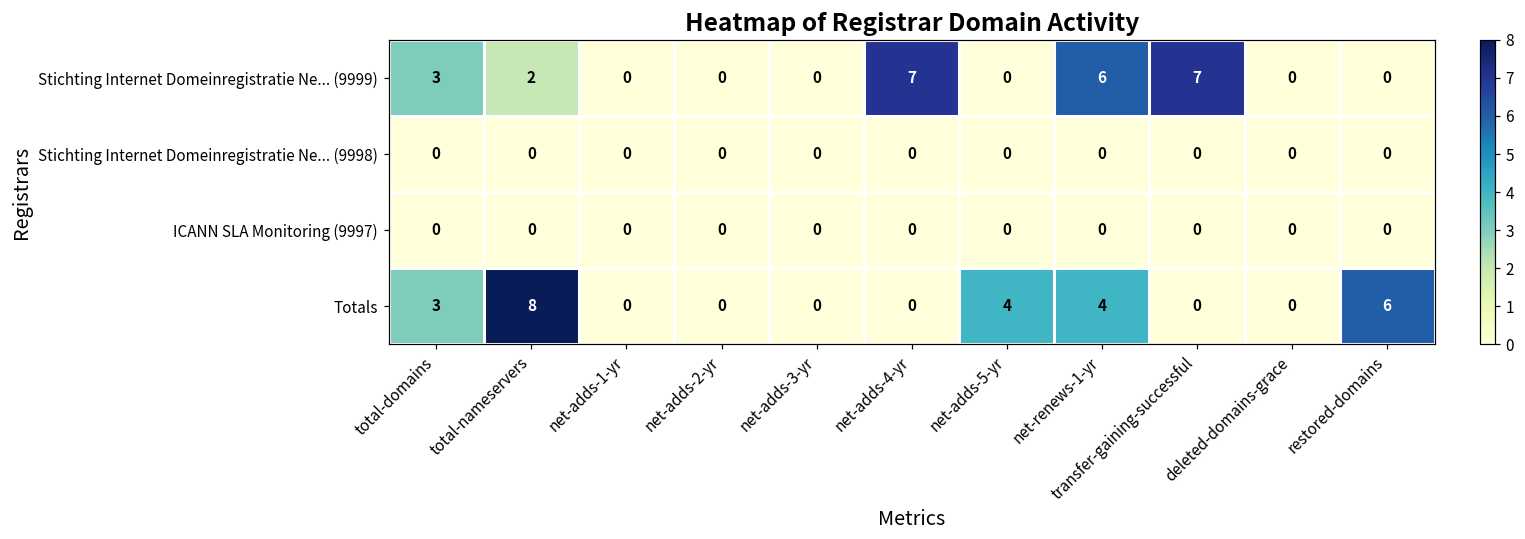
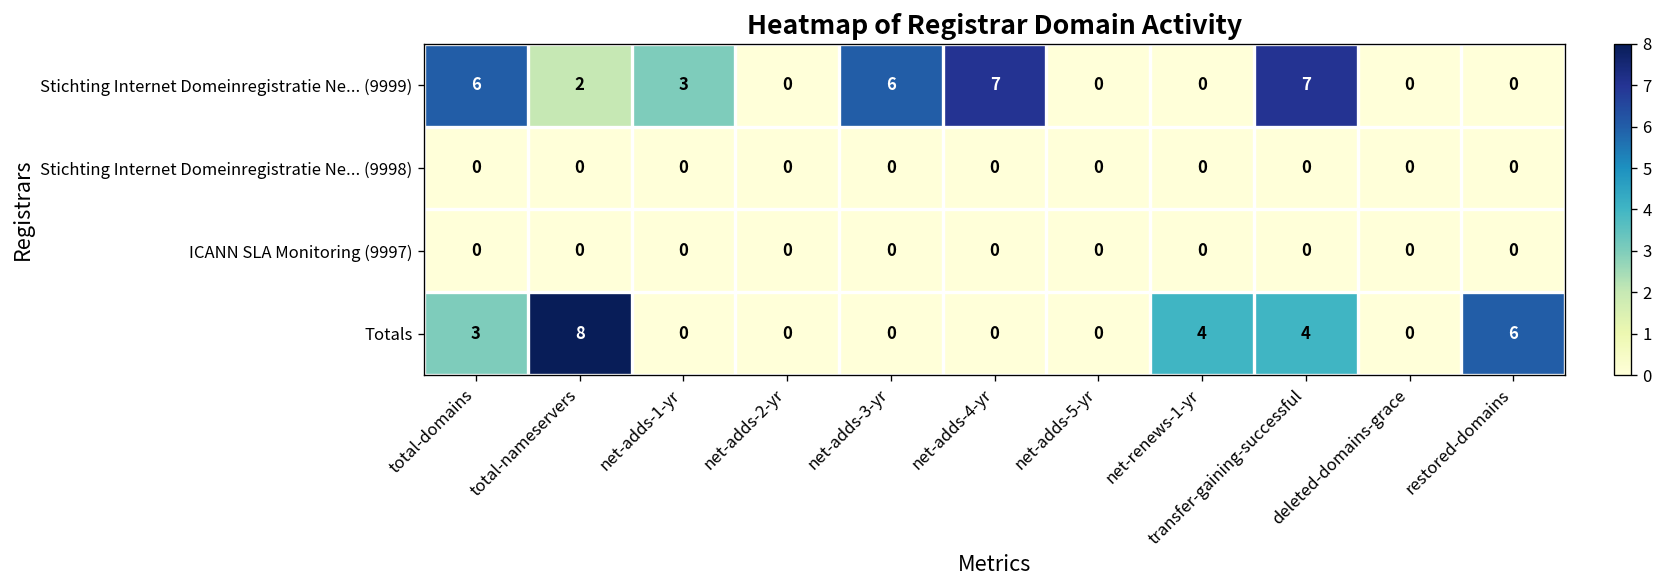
  {
    "Stichting Internet Domeinregistratie Ne... (9999)": {
-     "total-domains": 3,
+     "total-domains": 6,
      "total-nameservers": 2,
-     "net-adds-1-yr": 0,
+     "net-adds-1-yr": 3,
      "net-adds-2-yr": 0,
-     "net-adds-3-yr": 0,
+     "net-adds-3-yr": 6,
      "net-adds-4-yr": 7,
      "net-adds-5-yr": 0,
-     "net-renews-1-yr": 6,
+     "net-renews-1-yr": 0,
      "transfer-gaining-successful": 7,
      "deleted-domains-grace": 0,
      "restored-domains": 0
    },
    "Stichting Internet Domeinregistratie Ne... (9998)": {
      "total-domains": 0,
      "total-nameservers": 0,
      "net-adds-1-yr": 0,
      "net-adds-2-yr": 0,
      "net-adds-3-yr": 0,
      "net-adds-4-yr": 0,
      "net-adds-5-yr": 0,
      "net-renews-1-yr": 0,
      "transfer-gaining-successful": 0,
      "deleted-domains-grace": 0,
      "restored-domains": 0
    },
    "ICANN SLA Monitoring (9997)": {
      "total-domains": 0,
      "total-nameservers": 0,
      "net-adds-1-yr": 0,
      "net-adds-2-yr": 0,
      "net-adds-3-yr": 0,
      "net-adds-4-yr": 0,
      "net-adds-5-yr": 0,
      "net-renews-1-yr": 0,
      "transfer-gaining-successful": 0,
      "deleted-domains-grace": 0,
      "restored-domains": 0
    },
    "Totals": {
      "total-domains": 3,
      "total-nameservers": 8,
      "net-adds-1-yr": 0,
      "net-adds-2-yr": 0,
      "net-adds-3-yr": 0,
      "net-adds-4-yr": 0,
-     "net-adds-5-yr": 4,
+     "net-adds-5-yr": 0,
      "net-renews-1-yr": 4,
-     "transfer-gaining-successful": 0,
+     "transfer-gaining-successful": 4,
      "deleted-domains-grace": 0,
      "restored-domains": 6
    }
  }
